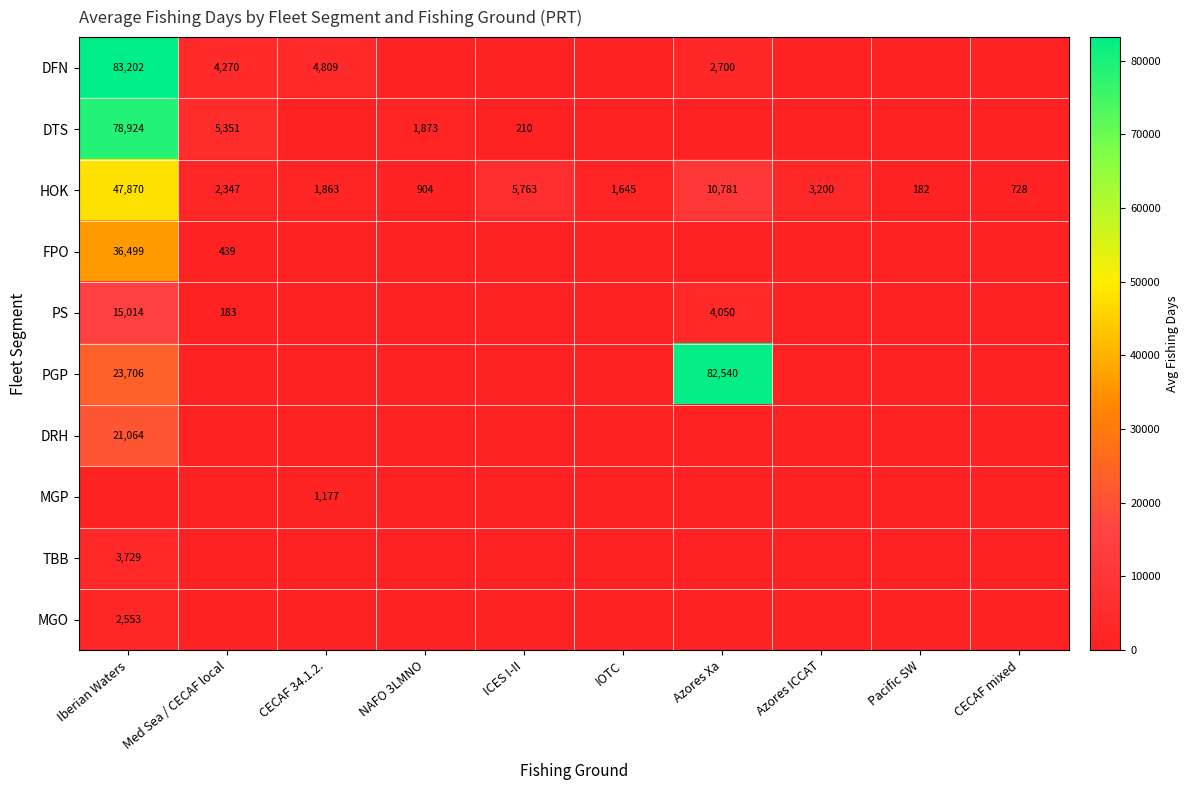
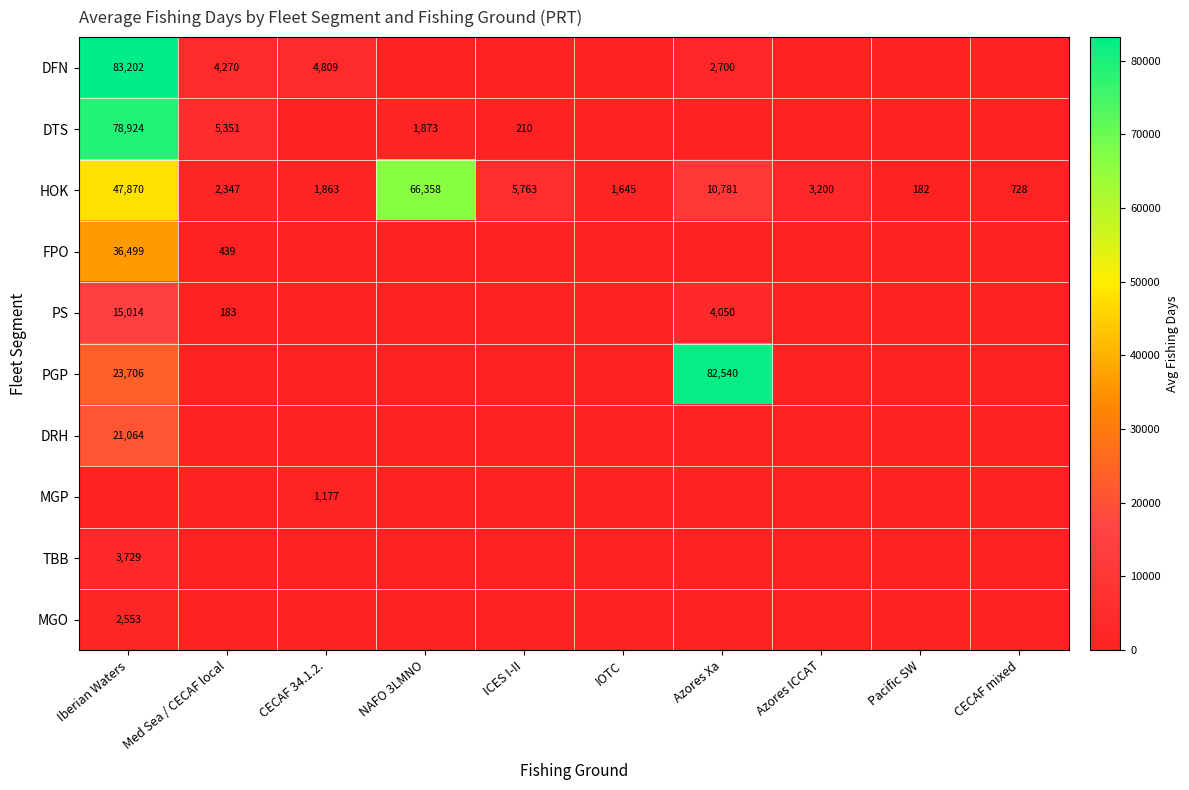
  {
    "DFN": {
      "Iberian Waters": "83,202",
      "Med Sea / CECAF local": "4,270",
      "CECAF 34.1.2.": "4,809",
      "Azores Xa": "2,700"
    },
    "DTS": {
      "Iberian Waters": "78,924",
      "Med Sea / CECAF local": "5,351",
      "NAFO 3LMNO": "1,873",
      "ICES I-II": "210"
    },
    "HOK": {
      "Iberian Waters": "47,870",
      "Med Sea / CECAF local": "2,347",
      "CECAF 34.1.2.": "1,863",
-     "NAFO 3LMNO": "904",
+     "NAFO 3LMNO": "66,358",
      "ICES I-II": "5,763",
      "IOTC": "1,645",
      "Azores Xa": "10,781",
      "Azores ICCAT": "3,200",
      "Pacific SW": "182",
      "CECAF mixed": "728"
    },
    "FPO": {
      "Iberian Waters": "36,499",
      "Med Sea / CECAF local": "439"
    },
    "PS": {
      "Iberian Waters": "15,014",
      "Med Sea / CECAF local": "183",
      "Azores Xa": "4,050"
    },
    "PGP": {
      "Iberian Waters": "23,706",
      "Azores Xa": "82,540"
    },
    "DRH": {
      "Iberian Waters": "21,064"
    },
    "MGP": {
      "CECAF 34.1.2.": "1,177"
    },
    "TBB": {
      "Iberian Waters": "3,729"
    },
    "MGO": {
      "Iberian Waters": "2,553"
    }
  }
